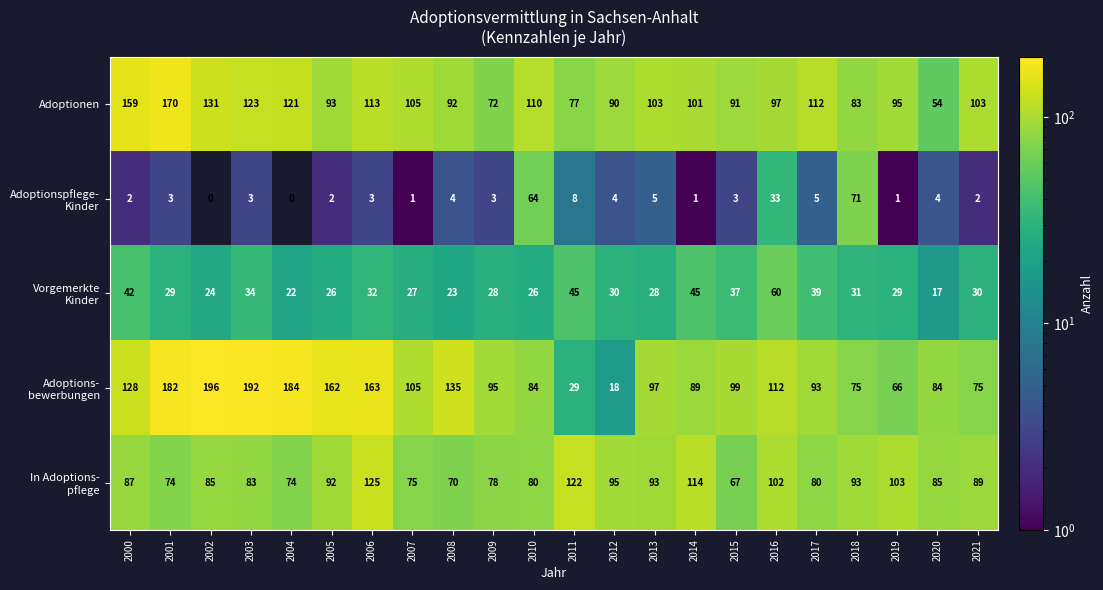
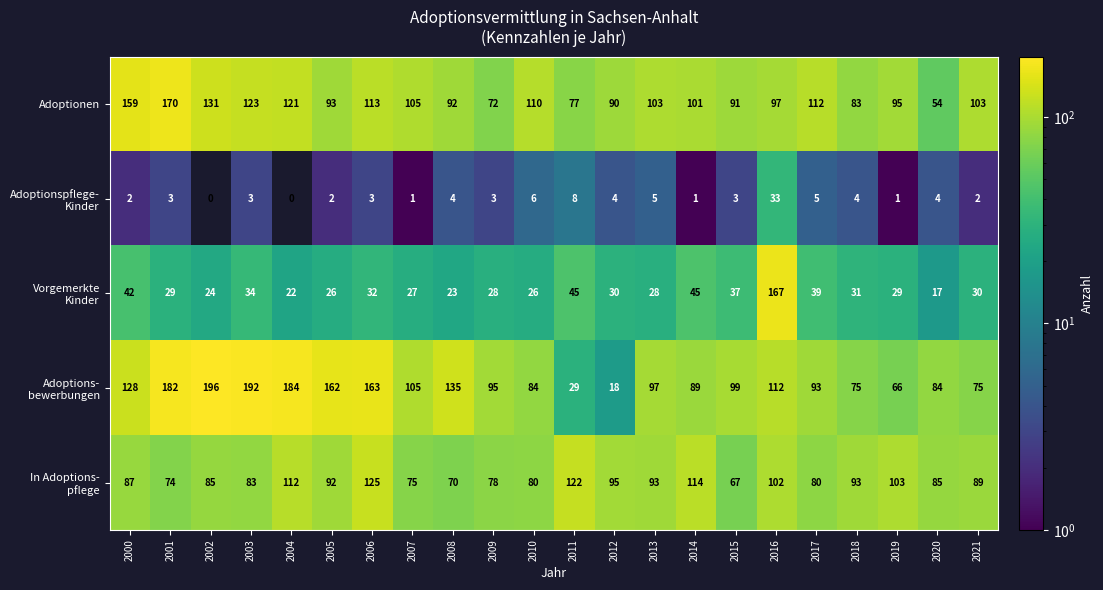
  {
    "Adoptionen": {
      "2000": 159,
      "2001": 170,
      "2002": 131,
      "2003": 123,
      "2004": 121,
      "2005": 93,
      "2006": 113,
      "2007": 105,
      "2008": 92,
      "2009": 72,
      "2010": 110,
      "2011": 77,
      "2012": 90,
      "2013": 103,
      "2014": 101,
      "2015": 91,
      "2016": 97,
      "2017": 112,
      "2018": 83,
      "2019": 95,
      "2020": 54,
      "2021": 103
    },
    "Adoptionspflege- Kinder": {
      "2000": 2,
      "2001": 3,
      "2003": 3,
      "2005": 2,
      "2006": 3,
      "2007": 1,
      "2008": 4,
      "2009": 3,
-     "2010": 64,
+     "2010": 6,
      "2011": 8,
      "2012": 4,
      "2013": 5,
      "2014": 1,
      "2015": 3,
      "2016": 33,
      "2017": 5,
-     "2018": 71,
+     "2018": 4,
      "2019": 1,
      "2020": 4,
      "2021": 2
    },
    "Vorgemerkte Kinder": {
      "2000": 42,
      "2001": 29,
      "2002": 24,
      "2003": 34,
      "2004": 22,
      "2005": 26,
      "2006": 32,
      "2007": 27,
      "2008": 23,
      "2009": 28,
      "2010": 26,
      "2011": 45,
      "2012": 30,
      "2013": 28,
      "2014": 45,
      "2015": 37,
-     "2016": 60,
+     "2016": 167,
      "2017": 39,
      "2018": 31,
      "2019": 29,
      "2020": 17,
      "2021": 30
    },
    "Adoptions- bewerbungen": {
      "2000": 128,
      "2001": 182,
      "2002": 196,
      "2003": 192,
      "2004": 184,
      "2005": 162,
      "2006": 163,
      "2007": 105,
      "2008": 135,
      "2009": 95,
      "2010": 84,
      "2011": 29,
      "2012": 18,
      "2013": 97,
      "2014": 89,
      "2015": 99,
      "2016": 112,
      "2017": 93,
      "2018": 75,
      "2019": 66,
      "2020": 84,
      "2021": 75
    },
    "In Adoptions- pflege": {
      "2000": 87,
      "2001": 74,
      "2002": 85,
      "2003": 83,
-     "2004": 74,
+     "2004": 112,
      "2005": 92,
      "2006": 125,
      "2007": 75,
      "2008": 70,
      "2009": 78,
      "2010": 80,
      "2011": 122,
      "2012": 95,
      "2013": 93,
      "2014": 114,
      "2015": 67,
      "2016": 102,
      "2017": 80,
      "2018": 93,
      "2019": 103,
      "2020": 85,
      "2021": 89
    }
  }
